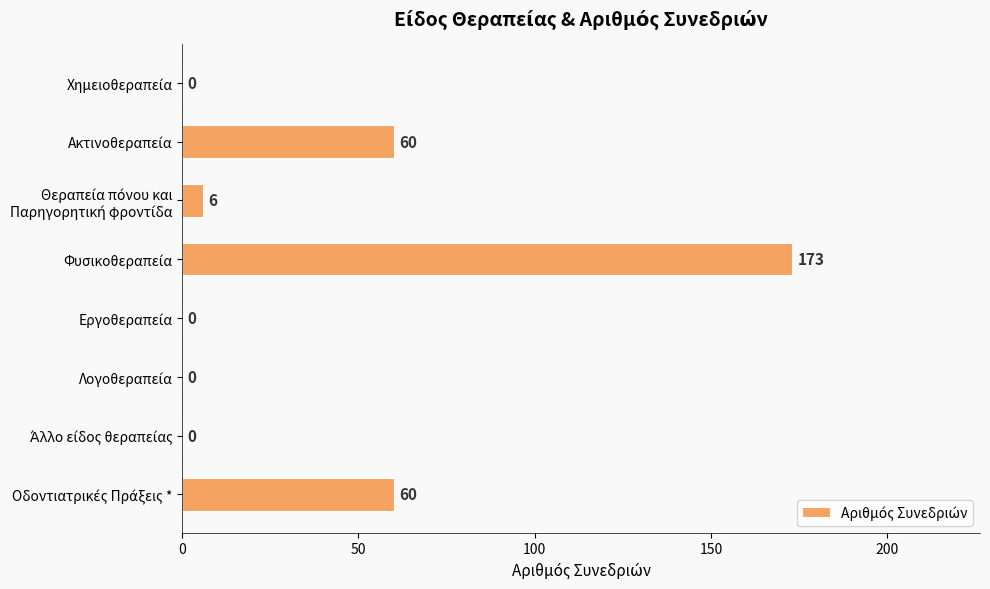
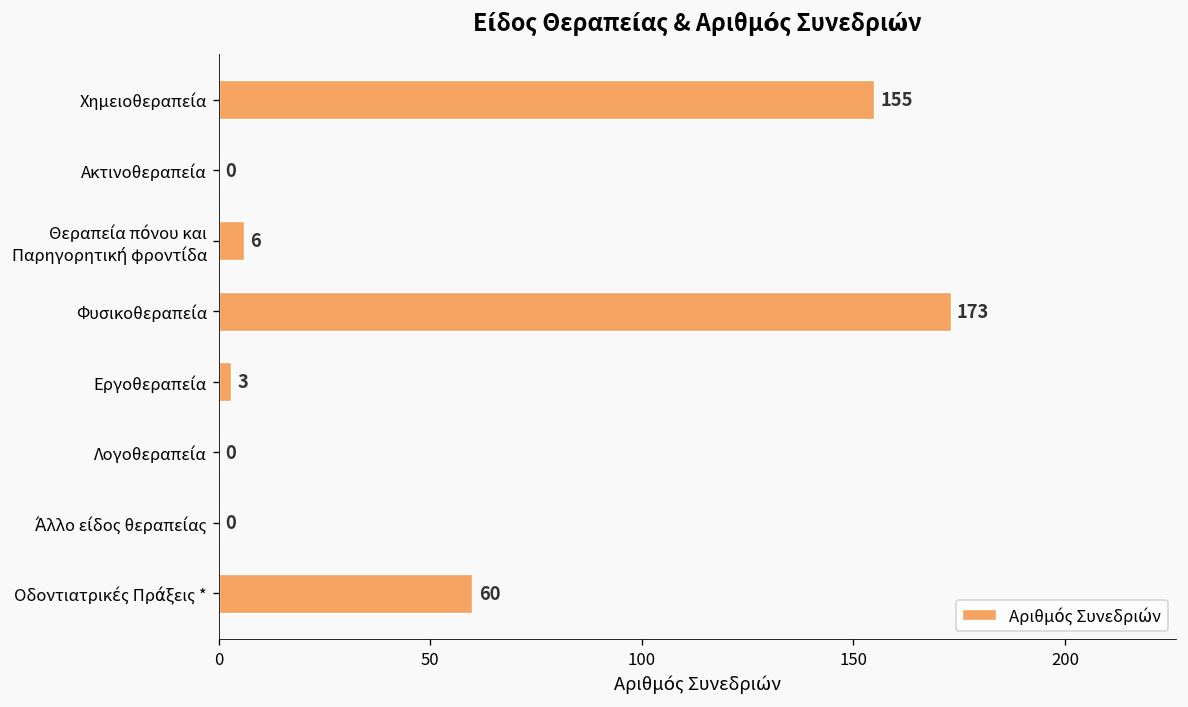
  {
-   "Χημειοθεραπεία": 0,
-   "Ακτινοθεραπεία": 60,
+   "Χημειοθεραπεία": 155,
+   "Ακτινοθεραπεία": 0,
    "Θεραπεία πόνου και Παρηγορητική φροντίδα": 6,
    "Φυσικοθεραπεία": 173,
-   "Εργοθεραπεία": 0,
+   "Εργοθεραπεία": 3,
    "Λογοθεραπεία": 0,
    "Άλλο είδος θεραπείας": 0,
    "Οδοντιατρικές Πράξεις *": 60
  }
